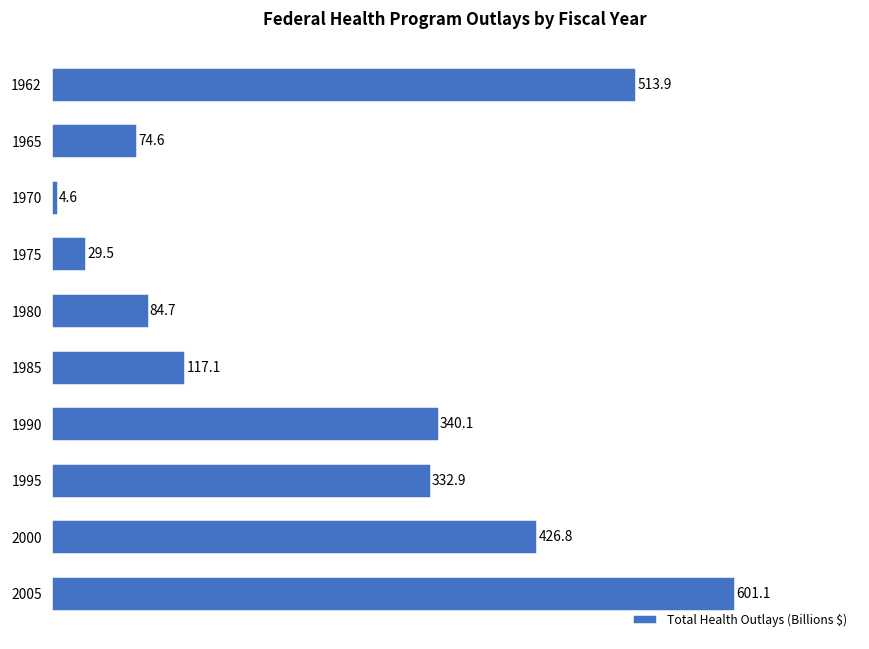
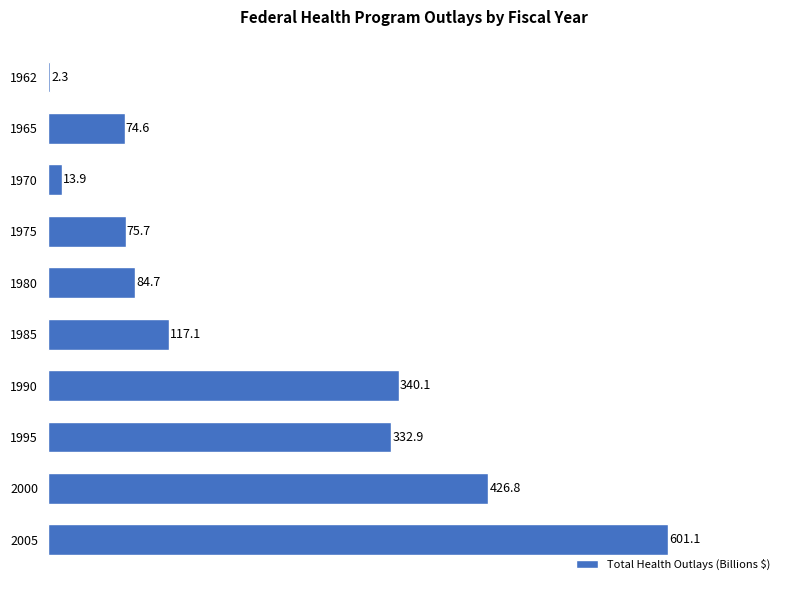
  {
-   "1962": 513.9,
+   "1962": 2.3,
    "1965": 74.6,
-   "1970": 4.6,
-   "1975": 29.5,
+   "1970": 13.9,
+   "1975": 75.7,
    "1980": 84.7,
    "1985": 117.1,
    "1990": 340.1,
    "1995": 332.9,
    "2000": 426.8,
    "2005": 601.1
  }
